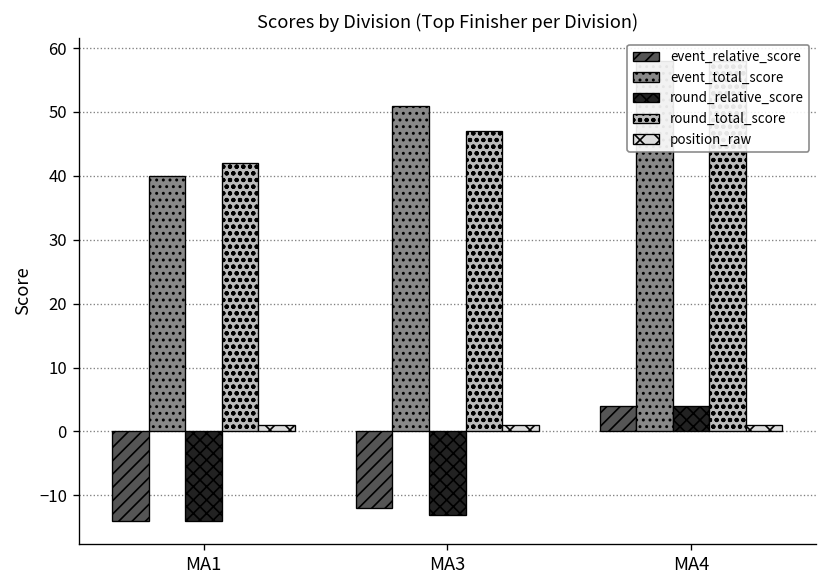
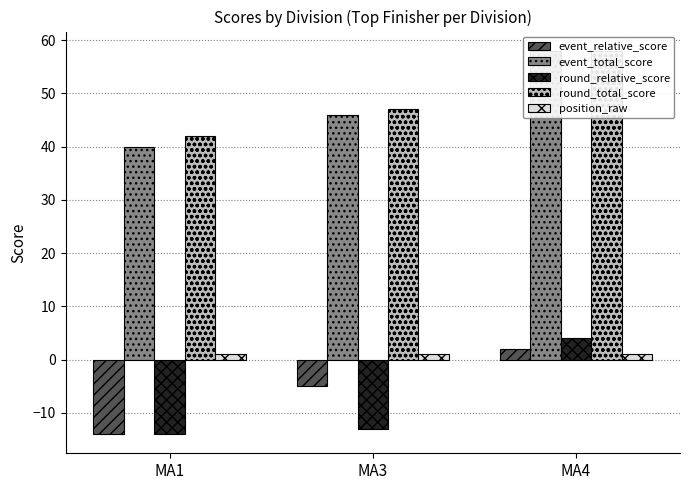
  {
    "event_relative_score": {
      "MA1": -14,
-     "MA3": -12,
-     "MA4": 4
+     "MA3": -5,
+     "MA4": 2
    },
    "event_total_score": {
      "MA1": 40,
-     "MA3": 51
+     "MA3": 46
    },
    "round_relative_score": {
      "MA1": -14,
      "MA3": -13,
      "MA4": 4
    }
  }
